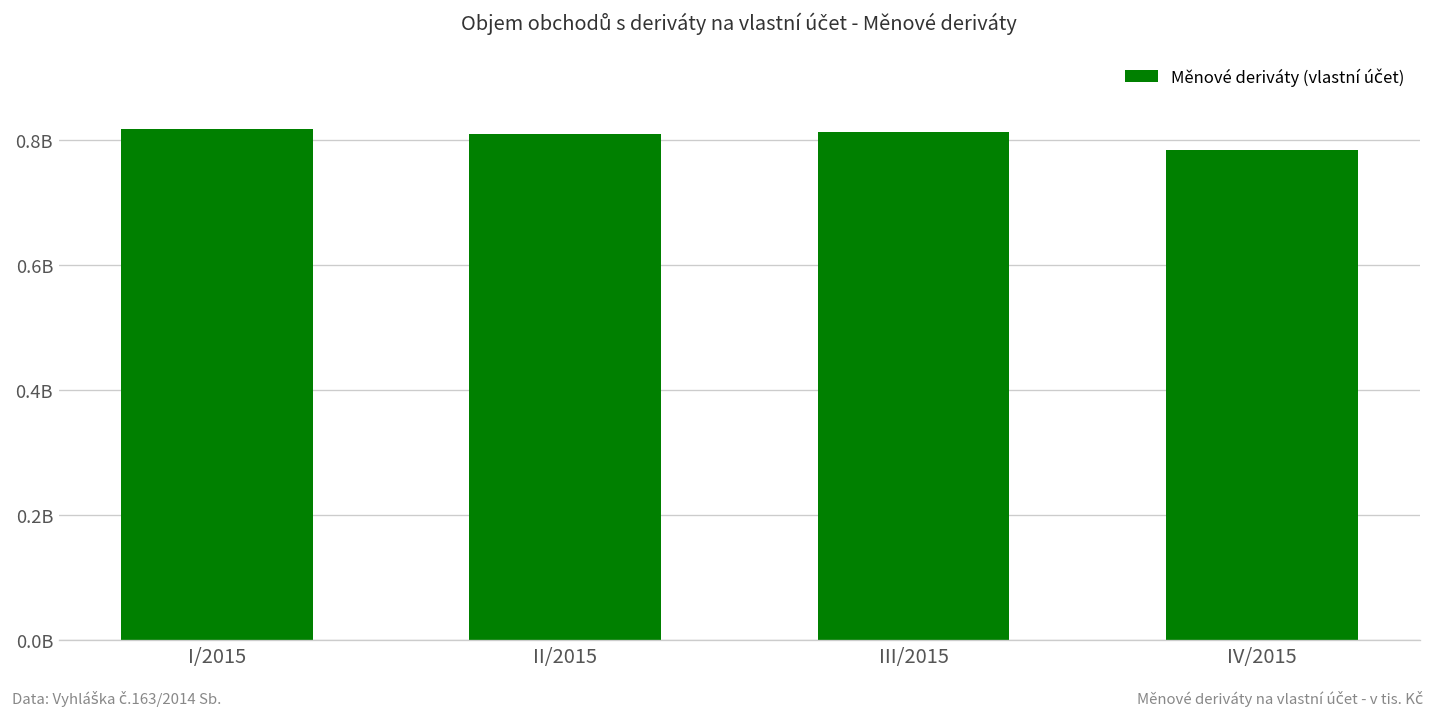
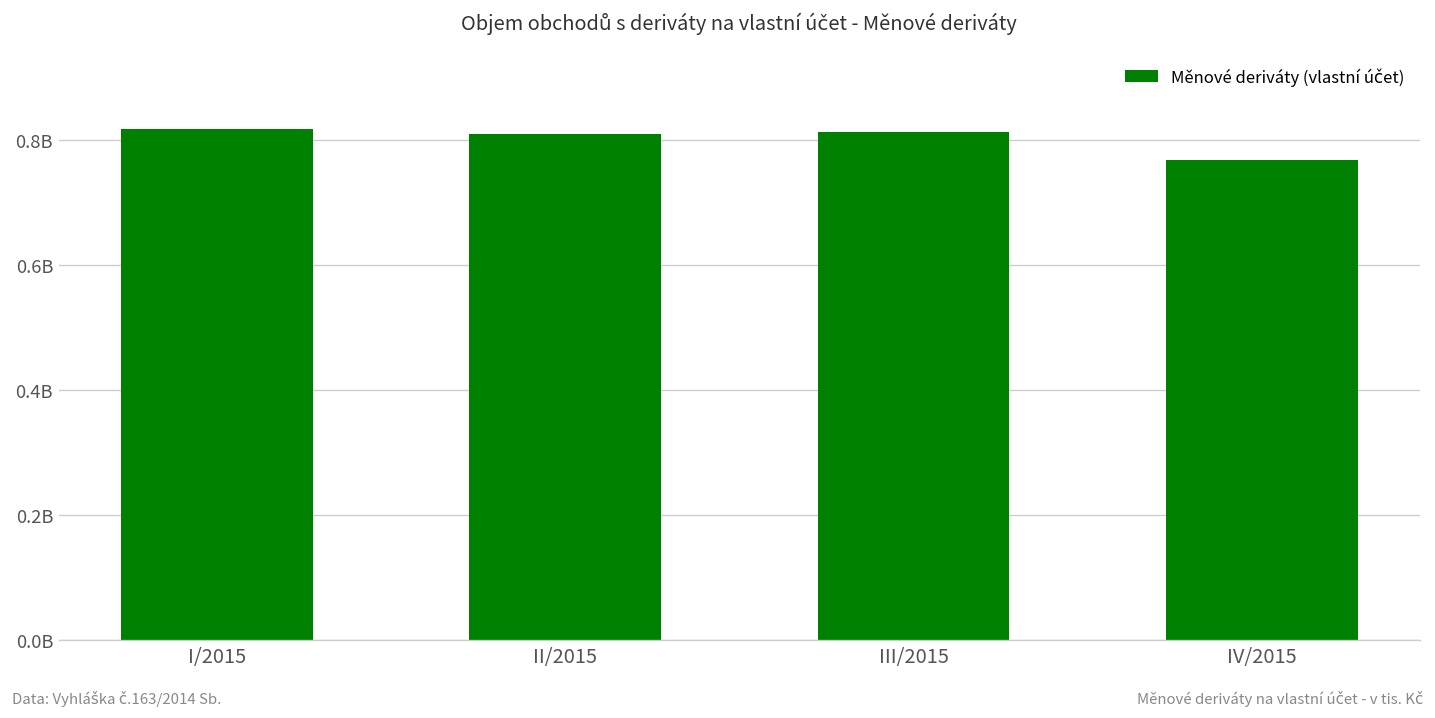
  {
    "I/2015": 820000000,
    "II/2015": 810000000,
    "III/2015": 810000000,
-   "IV/2015": 780000000
+   "IV/2015": 770000000
  }
